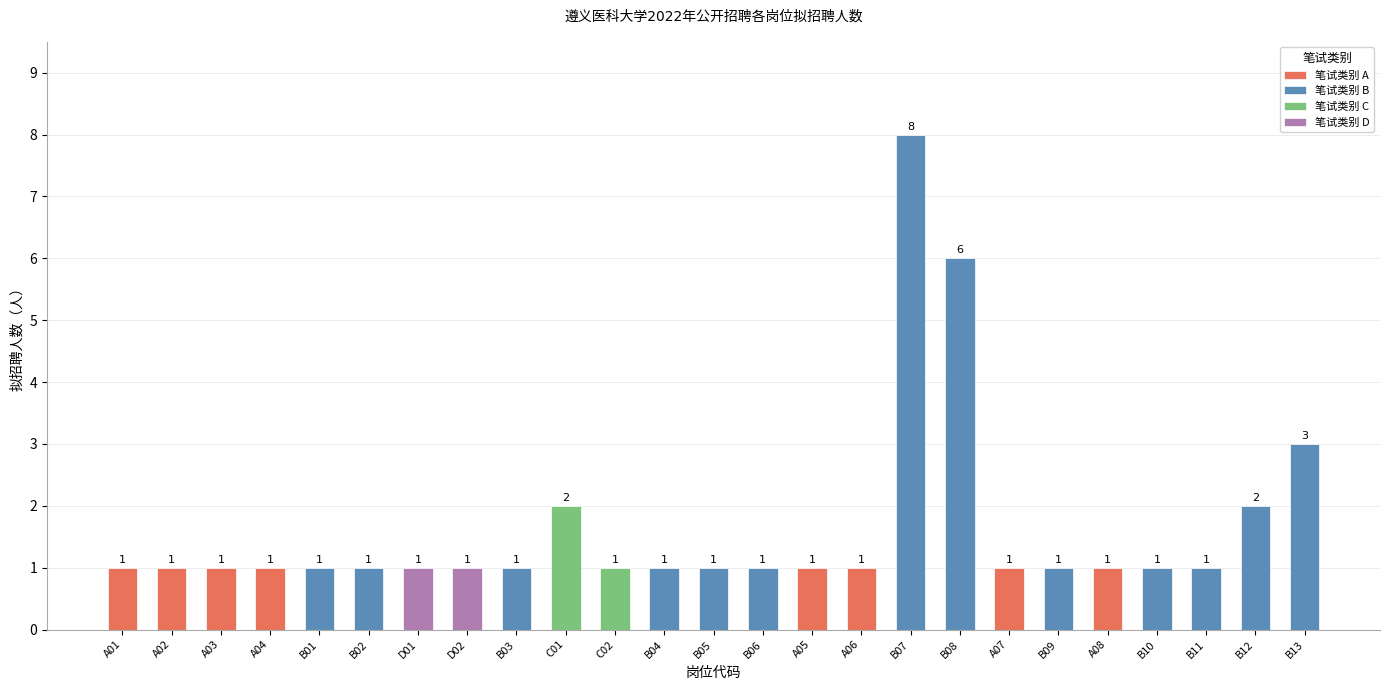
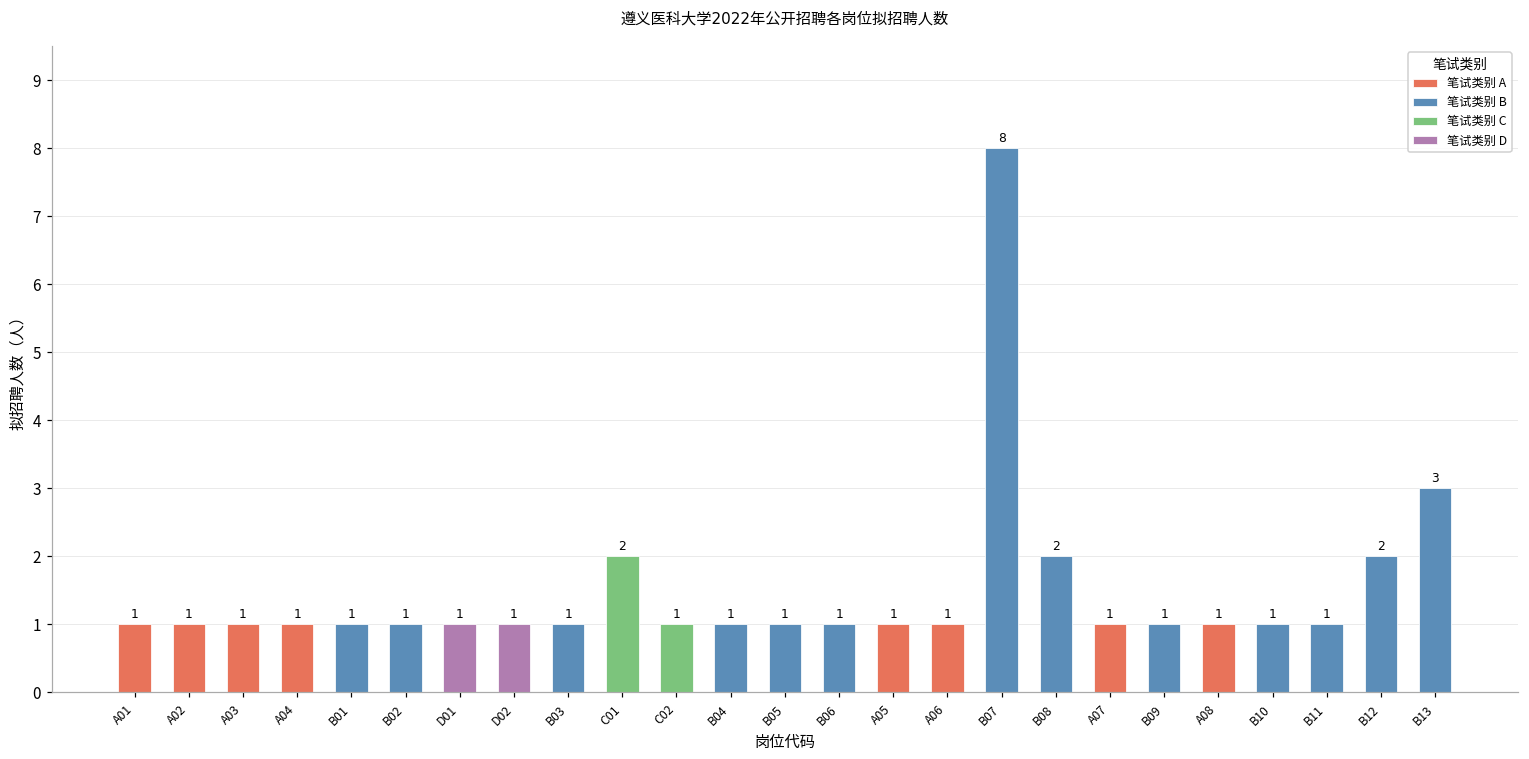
  {
    "笔试类别 A": {
      "A01": 1,
      "A02": 1,
      "A03": 1,
      "A04": 1,
      "A05": 1,
      "A06": 1,
      "A07": 1,
      "A08": 1
    },
    "笔试类别 B": {
      "B01": 1,
      "B02": 1,
      "B03": 1,
      "B04": 1,
      "B05": 1,
      "B06": 1,
      "B07": 8,
-     "B08": 6,
+     "B08": 2,
      "B09": 1,
      "B10": 1,
      "B11": 1,
      "B12": 2,
      "B13": 3
    },
    "笔试类别 C": {
      "C01": 2,
      "C02": 1
    },
    "笔试类别 D": {
      "D01": 1,
      "D02": 1
    }
  }
